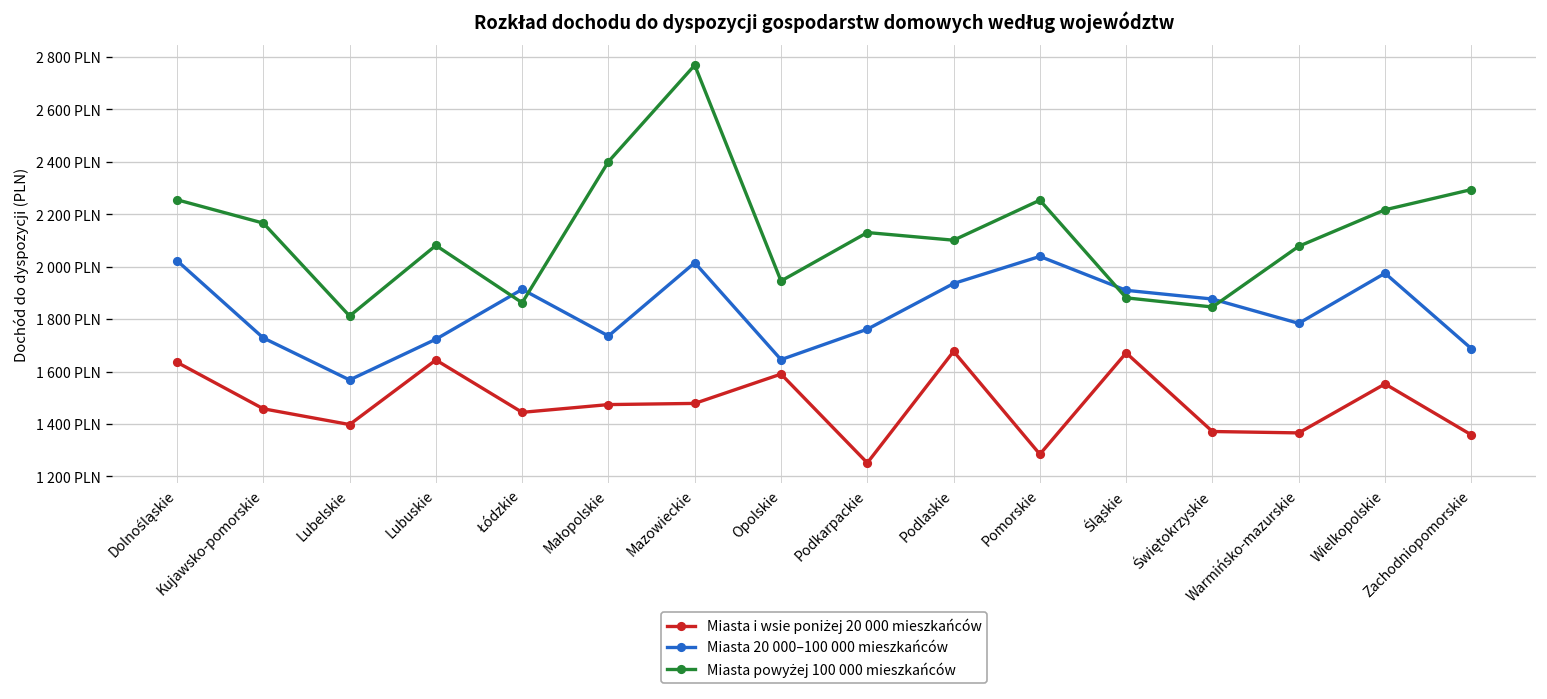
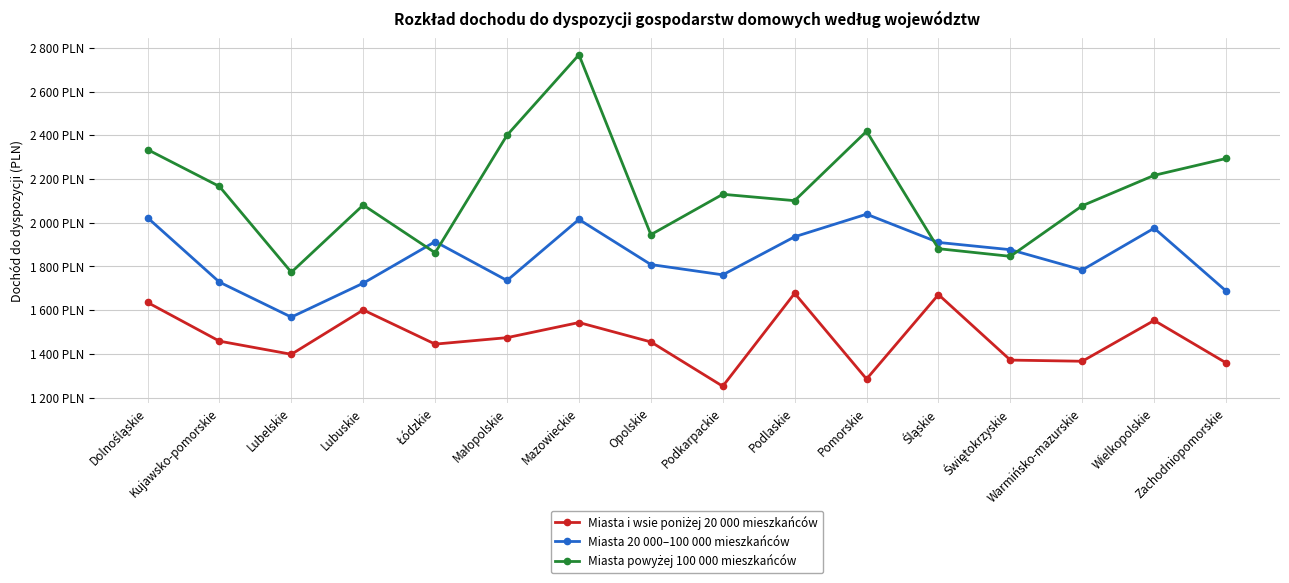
  {
    "Miasta i wsie poniżej 20 000 mieszkańców": {
      "Dolnośląskie": "1640 PLN",
      "Kujawsko-pomorskie": "1460 PLN",
      "Lubelskie": "1400 PLN",
-     "Lubuskie": "1640 PLN",
+     "Lubuskie": "1600 PLN",
      "Łódzkie": "1440 PLN",
      "Małopolskie": "1470 PLN",
-     "Mazowieckie": "1480 PLN",
-     "Opolskie": "1590 PLN",
+     "Mazowieckie": "1540 PLN",
+     "Opolskie": "1450 PLN",
      "Podkarpackie": "1250 PLN",
      "Podlaskie": "1680 PLN",
      "Pomorskie": "1280 PLN",
      "Śląskie": "1670 PLN",
      "Świętokrzyskie": "1370 PLN",
      "Warmińsko-mazurskie": "1370 PLN",
      "Wielkopolskie": "1550 PLN",
      "Zachodniopomorskie": "1360 PLN"
    },
    "Miasta 20 000–100 000 mieszkańców": {
      "Dolnośląskie": "2020 PLN",
      "Kujawsko-pomorskie": "1730 PLN",
      "Lubelskie": "1570 PLN",
      "Lubuskie": "1720 PLN",
      "Łódzkie": "1910 PLN",
      "Małopolskie": "1740 PLN",
      "Mazowieckie": "2010 PLN",
-     "Opolskie": "1650 PLN",
+     "Opolskie": "1810 PLN",
      "Podkarpackie": "1760 PLN",
      "Podlaskie": "1940 PLN",
      "Pomorskie": "2040 PLN",
      "Śląskie": "1910 PLN",
      "Świętokrzyskie": "1880 PLN",
      "Warmińsko-mazurskie": "1780 PLN",
      "Wielkopolskie": "1970 PLN",
      "Zachodniopomorskie": "1690 PLN"
    },
    "Miasta powyżej 100 000 mieszkańców": {
-     "Dolnośląskie": "2260 PLN",
+     "Dolnośląskie": "2330 PLN",
      "Kujawsko-pomorskie": "2170 PLN",
-     "Lubelskie": "1810 PLN",
+     "Lubelskie": "1770 PLN",
      "Lubuskie": "2080 PLN",
      "Łódzkie": "1860 PLN",
      "Małopolskie": "2400 PLN",
      "Mazowieckie": "2770 PLN",
      "Opolskie": "1950 PLN",
      "Podkarpackie": "2130 PLN",
      "Podlaskie": "2100 PLN",
-     "Pomorskie": "2250 PLN",
+     "Pomorskie": "2420 PLN",
      "Śląskie": "1880 PLN",
      "Świętokrzyskie": "1850 PLN",
      "Warmińsko-mazurskie": "2080 PLN",
      "Wielkopolskie": "2220 PLN",
      "Zachodniopomorskie": "2290 PLN"
    }
  }
